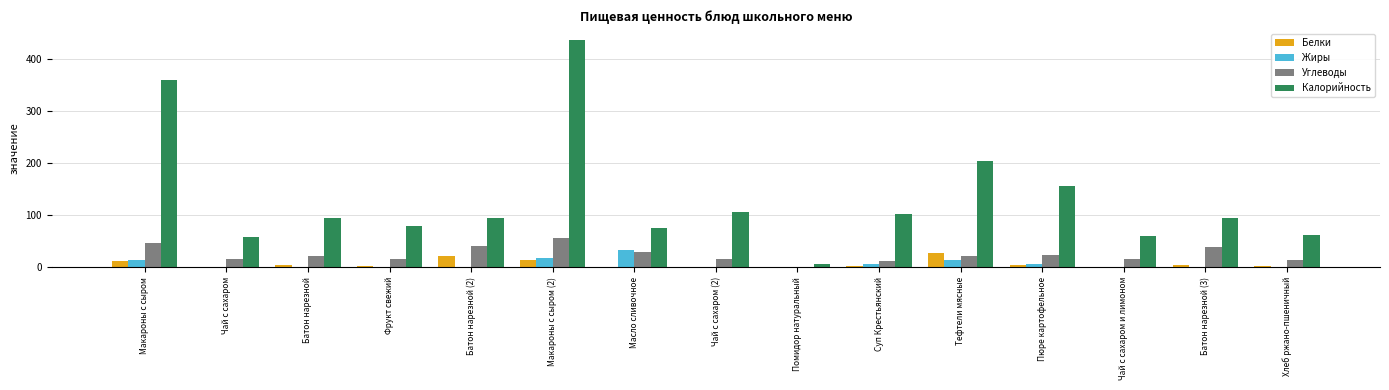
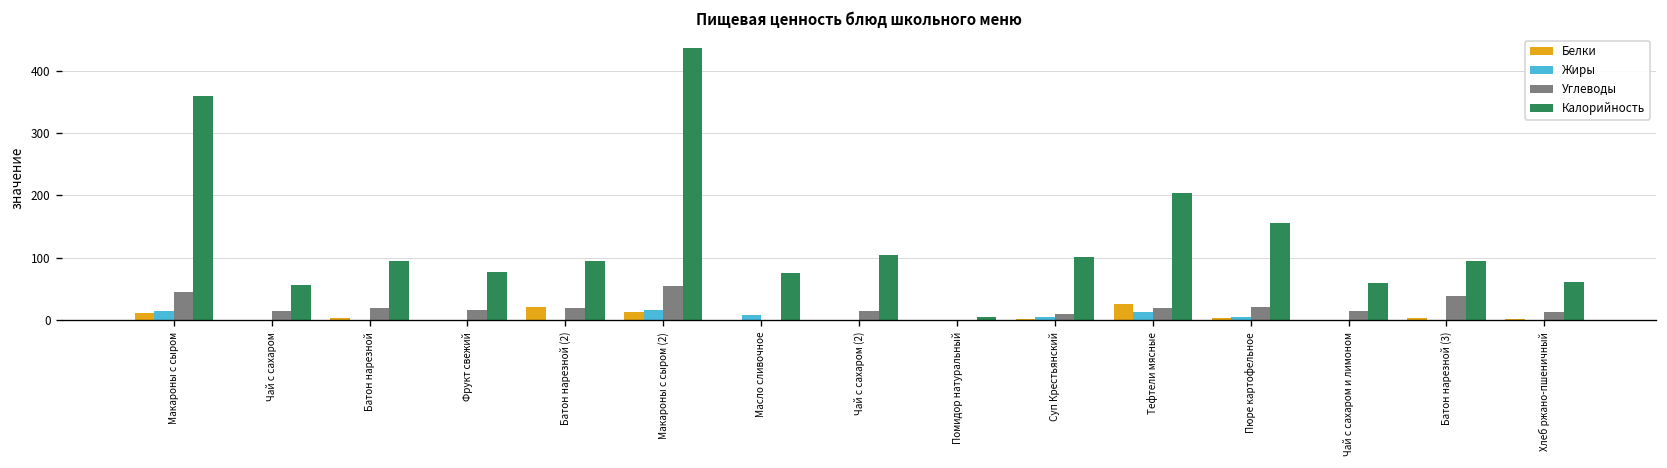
  {
    "Белки": {
      "Макароны с сыром": 10,
      "Батон нарезной (2)": 20,
      "Макароны с сыром (2)": 10,
      "Тефтели мясные": 30
    },
    "Жиры": {
      "Макароны с сыром": 10,
      "Фрукт свежий": 0,
      "Макароны с сыром (2)": 20,
-     "Масло сливочное": 30,
+     "Масло сливочное": 10,
      "Суп Крестьянский": 10,
      "Тефтели мясные": 10,
      "Пюре картофельное": 10
    },
    "Углеводы": {
      "Макароны с сыром": 50,
      "Чай с сахаром": 20,
      "Батон нарезной": 20,
      "Фрукт свежий": 20,
-     "Батон нарезной (2)": 40,
+     "Батон нарезной (2)": 20,
      "Макароны с сыром (2)": 50,
-     "Масло сливочное": 30,
+     "Масло сливочное": 0,
      "Чай с сахаром (2)": 20,
      "Суп Крестьянский": 10,
      "Тефтели мясные": 20,
      "Пюре картофельное": 20,
      "Чай с сахаром и лимоном": 20,
      "Батон нарезной (3)": 40,
      "Хлеб ржано-пшеничный": 10
    },
    "Калорийность": {
      "Макароны с сыром": 360,
      "Чай с сахаром": 60,
      "Батон нарезной": 90,
      "Фрукт свежий": 80,
      "Батон нарезной (2)": 90,
      "Макароны с сыром (2)": 440,
      "Масло сливочное": 80,
      "Чай с сахаром (2)": 100,
      "Суп Крестьянский": 100,
      "Тефтели мясные": 200,
      "Пюре картофельное": 160,
      "Чай с сахаром и лимоном": 60,
      "Батон нарезной (3)": 90,
      "Хлеб ржано-пшеничный": 60
    }
  }
